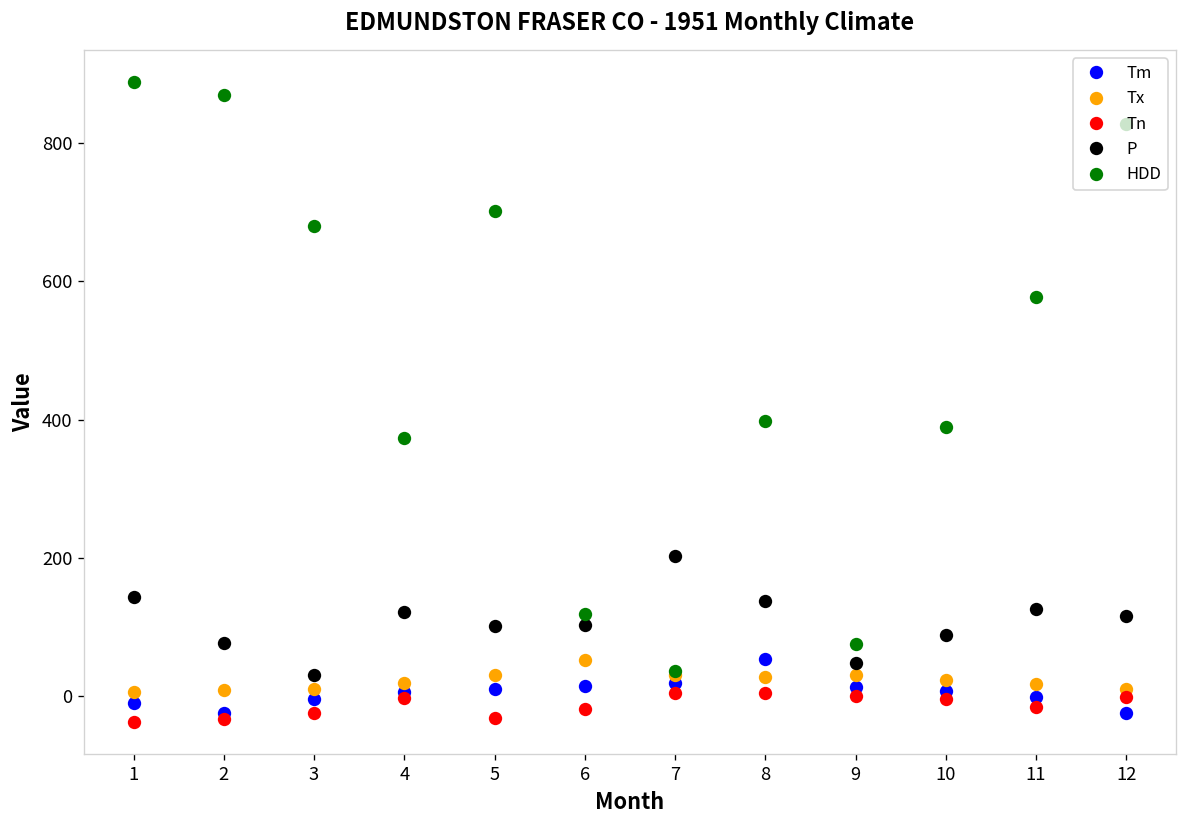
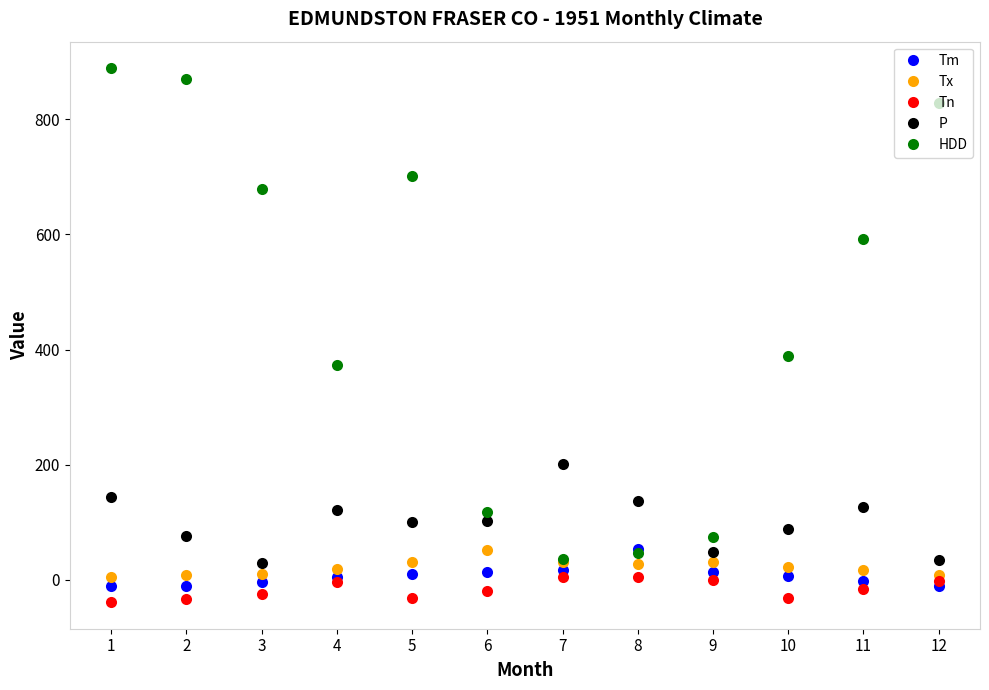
  {
    "Tm": {
      "1": -10,
-     "2": -30,
+     "2": -10,
      "3": 0,
      "4": 10,
      "5": 10,
      "6": 10,
      "7": 20,
      "8": 50,
      "9": 10,
      "10": 10,
      "11": 0,
-     "12": -20
+     "12": -10
    },
    "Tx": {
      "1": 10,
      "2": 10,
      "3": 10,
      "4": 20,
      "5": 30,
      "6": 50,
      "7": 30,
      "8": 30,
      "9": 30,
      "10": 20,
      "11": 20,
      "12": 10
    },
    "Tn": {
      "1": -40,
      "2": -30,
      "3": -30,
      "4": 0,
      "5": -30,
      "6": -20,
      "7": 10,
      "8": 10,
      "9": 0,
-     "10": -10,
+     "10": -30,
      "11": -20,
      "12": 0
    },
    "P": {
      "1": 140,
      "2": 80,
      "3": 30,
      "4": 120,
      "5": 100,
      "6": 100,
      "7": 200,
      "8": 140,
      "9": 50,
      "10": 90,
      "11": 130,
-     "12": 120
+     "12": 30
    },
    "HDD": {
      "1": 890,
      "2": 870,
      "3": 680,
      "4": 370,
      "5": 700,
      "6": 120,
      "7": 40,
-     "8": 400,
+     "8": 50,
      "9": 80,
      "10": 390,
-     "11": 580
+     "11": 590
    }
  }
